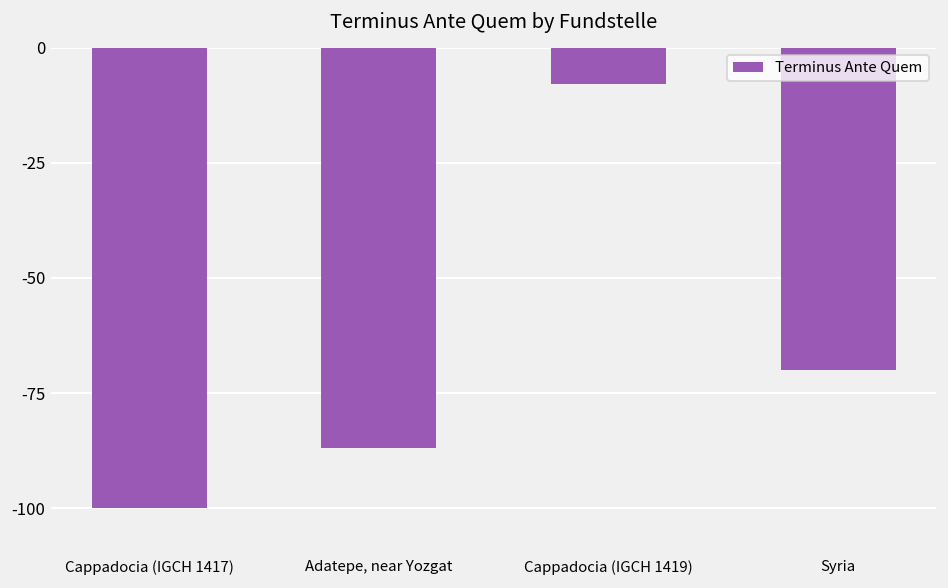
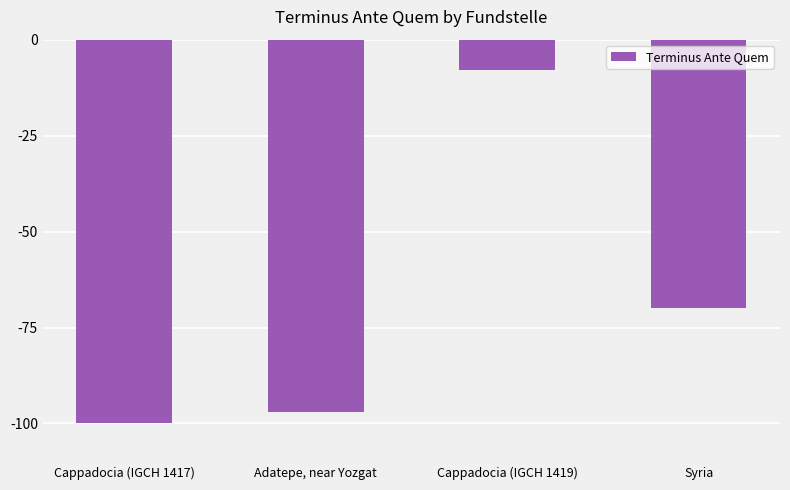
  {
    "Cappadocia (IGCH 1417)": -100,
-   "Adatepe, near Yozgat": -87,
+   "Adatepe, near Yozgat": -97,
    "Cappadocia (IGCH 1419)": -8,
    "Syria": -70
  }
